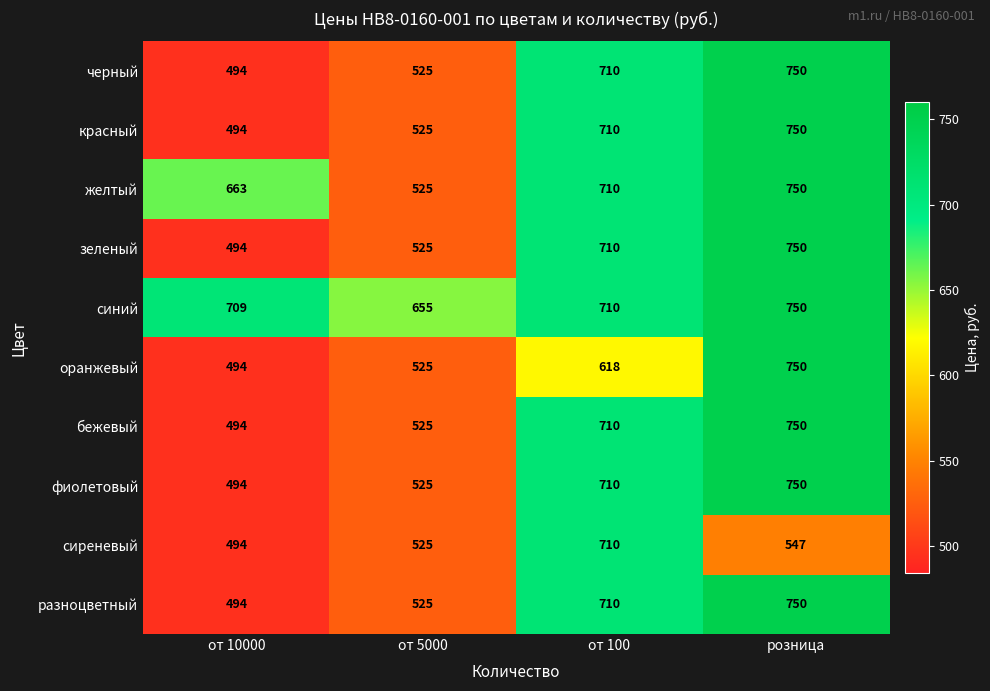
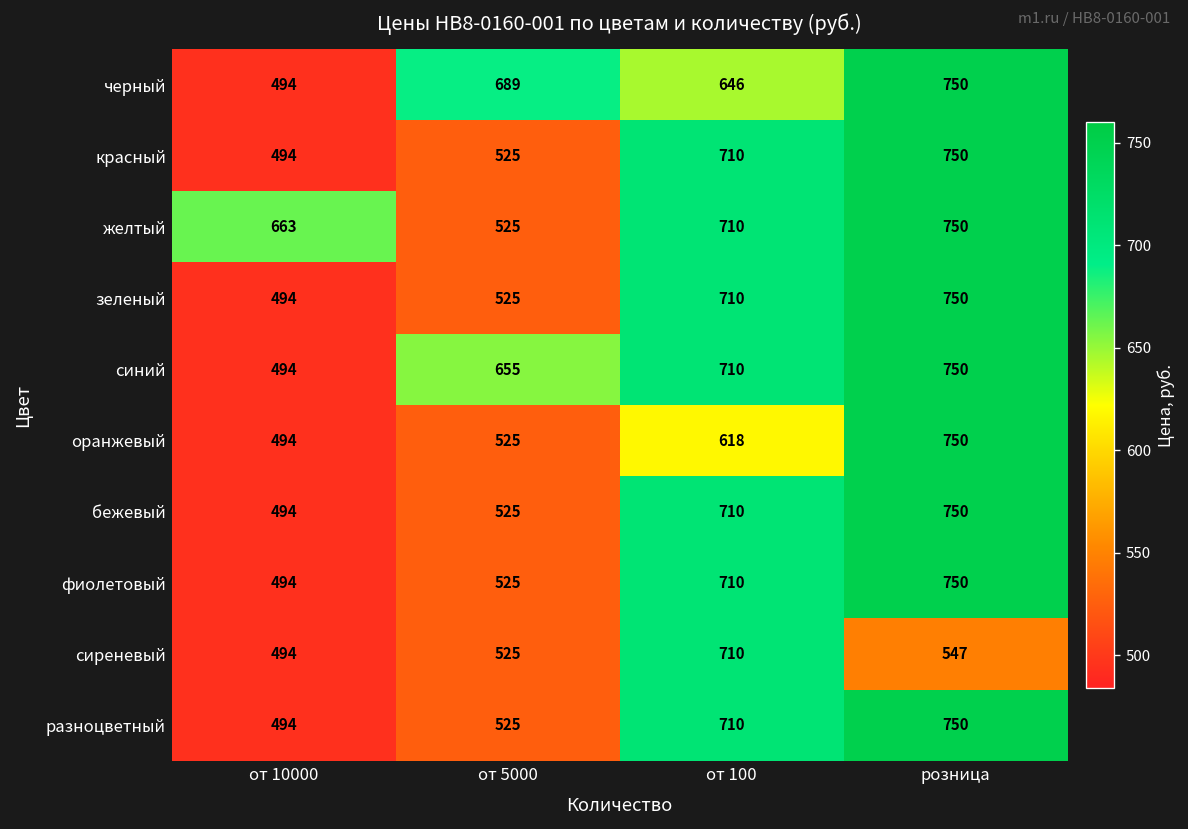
  {
    "черный": {
      "от 10000": 494,
-     "от 5000": 525,
-     "от 100": 710,
+     "от 5000": 689,
+     "от 100": 646,
      "розница": 750
    },
    "красный": {
      "от 10000": 494,
      "от 5000": 525,
      "от 100": 710,
      "розница": 750
    },
    "желтый": {
      "от 10000": 663,
      "от 5000": 525,
      "от 100": 710,
      "розница": 750
    },
    "зеленый": {
      "от 10000": 494,
      "от 5000": 525,
      "от 100": 710,
      "розница": 750
    },
    "синий": {
-     "от 10000": 709,
+     "от 10000": 494,
      "от 5000": 655,
      "от 100": 710,
      "розница": 750
    },
    "оранжевый": {
      "от 10000": 494,
      "от 5000": 525,
      "от 100": 618,
      "розница": 750
    },
    "бежевый": {
      "от 10000": 494,
      "от 5000": 525,
      "от 100": 710,
      "розница": 750
    },
    "фиолетовый": {
      "от 10000": 494,
      "от 5000": 525,
      "от 100": 710,
      "розница": 750
    },
    "сиреневый": {
      "от 10000": 494,
      "от 5000": 525,
      "от 100": 710,
      "розница": 547
    },
    "разноцветный": {
      "от 10000": 494,
      "от 5000": 525,
      "от 100": 710,
      "розница": 750
    }
  }
